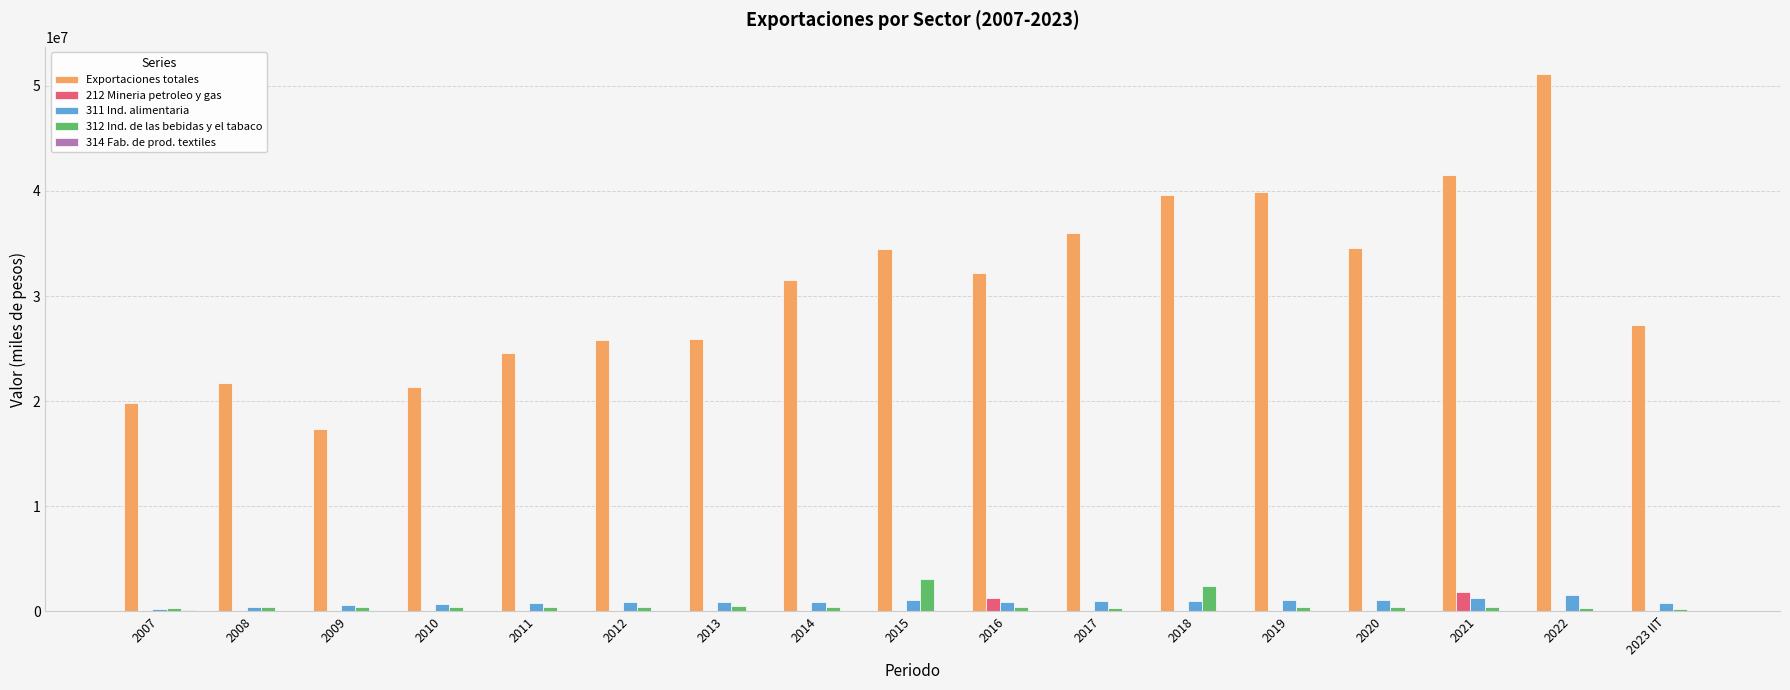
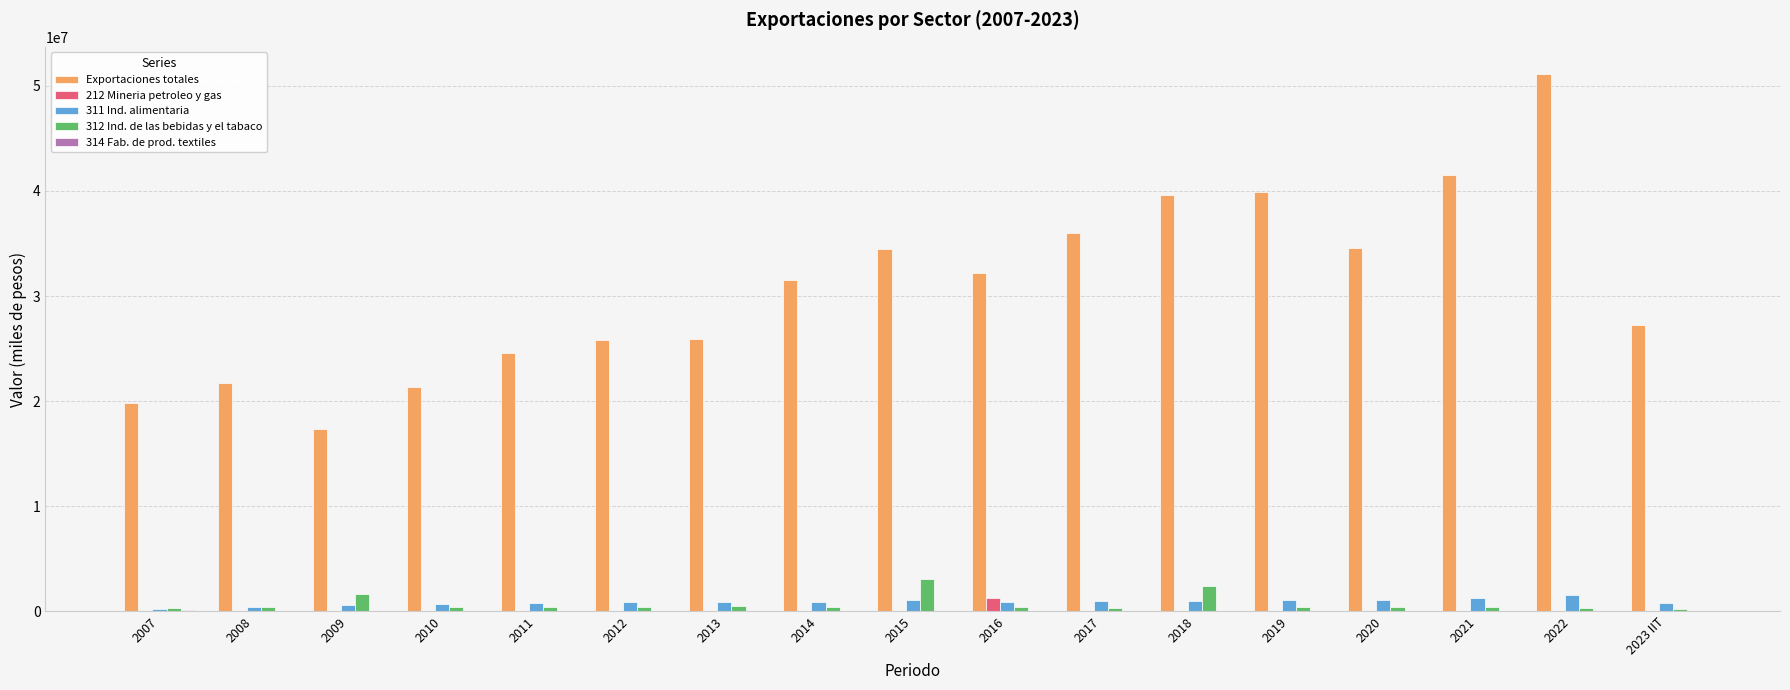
  {
    "Exportaciones totales": {
      "2007": 19800000,
      "2008": 21800000,
      "2009": 17300000,
      "2010": 21300000,
      "2011": 24600000,
      "2012": 25800000,
      "2013": 25900000,
      "2014": 31500000,
      "2015": 34500000,
      "2016": 32200000,
      "2017": 36000000,
      "2018": 39600000,
      "2019": 39900000,
      "2020": 34500000,
      "2021": 41500000,
      "2022": 51200000,
      "2023 IIT": 27300000
    },
    "212 Mineria petroleo y gas": {
      "2016": 1200000,
-     "2021": 1900000
+     "2021": 100000
    },
    "311 Ind. alimentaria": {
      "2007": 200000,
      "2008": 400000,
      "2009": 600000,
      "2010": 700000,
      "2011": 800000,
      "2012": 800000,
      "2013": 900000,
      "2014": 900000,
      "2015": 1100000,
      "2016": 900000,
      "2017": 1000000,
      "2018": 1000000,
      "2019": 1100000,
      "2020": 1100000,
      "2021": 1200000,
      "2022": 1500000,
      "2023 IIT": 800000
    },
    "312 Ind. de las bebidas y el tabaco": {
      "2007": 300000,
      "2008": 400000,
-     "2009": 400000,
+     "2009": 1600000,
      "2010": 400000,
      "2011": 400000,
      "2012": 400000,
      "2013": 500000,
      "2014": 400000,
      "2015": 3100000,
      "2016": 400000,
      "2017": 400000,
      "2018": 2400000,
      "2019": 400000,
      "2020": 400000,
      "2021": 400000,
      "2022": 400000
    }
  }
